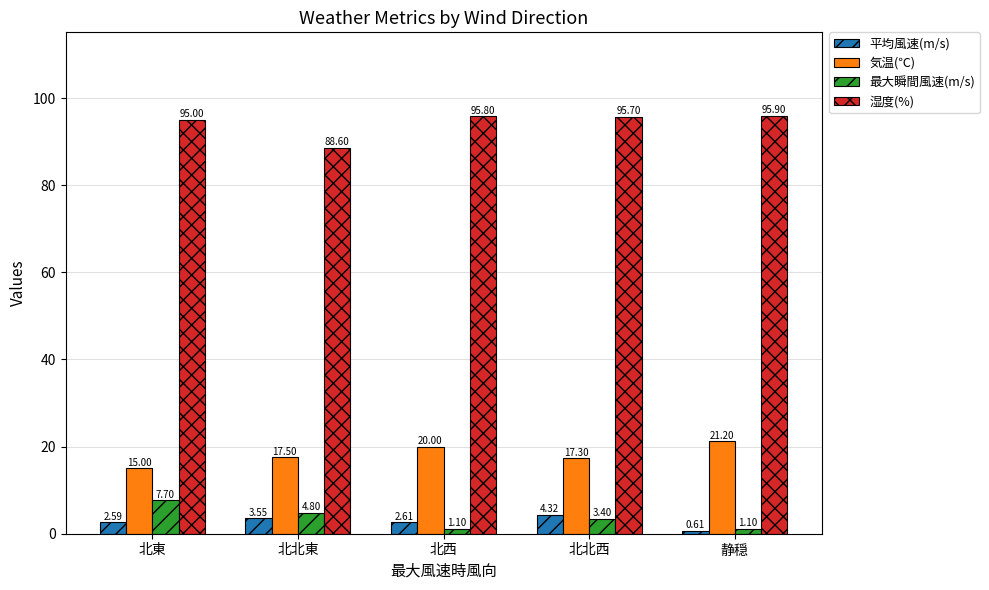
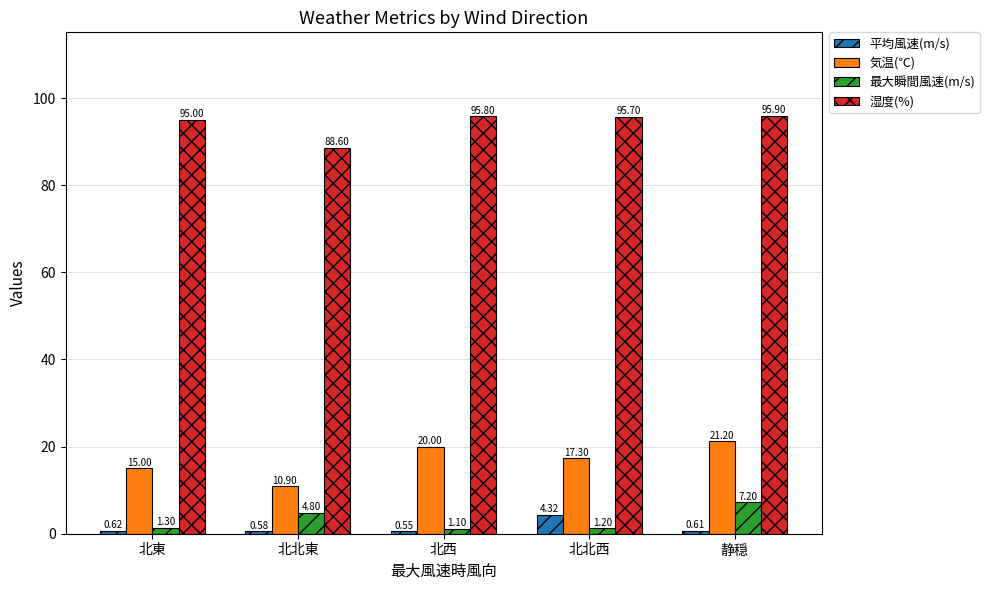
  {
    "平均風速(m/s)": {
-     "北東": 2.59,
-     "北北東": 3.55,
-     "北西": 2.61,
+     "北東": 0.62,
+     "北北東": 0.58,
+     "北西": 0.55,
      "北北西": 4.32,
      "静穏": 0.61
    },
    "気温(℃)": {
      "北東": 15.00,
-     "北北東": 17.50,
+     "北北東": 10.90,
      "北西": 20.00,
      "北北西": 17.30,
      "静穏": 21.20
    },
    "最大瞬間風速(m/s)": {
-     "北東": 7.70,
+     "北東": 1.30,
      "北北東": 4.80,
      "北西": 1.10,
-     "北北西": 3.40,
-     "静穏": 1.10
+     "北北西": 1.20,
+     "静穏": 7.20
    },
    "湿度(%)": {
      "北東": 95.00,
      "北北東": 88.60,
      "北西": 95.80,
      "北北西": 95.70,
      "静穏": 95.90
    }
  }
